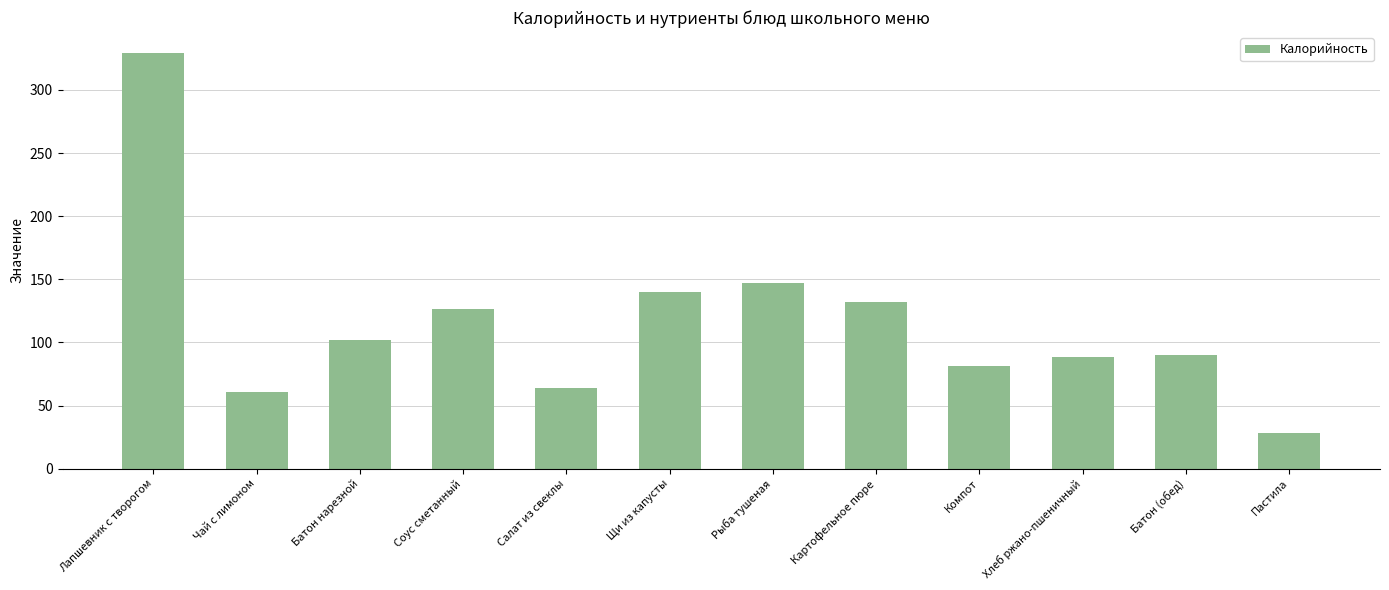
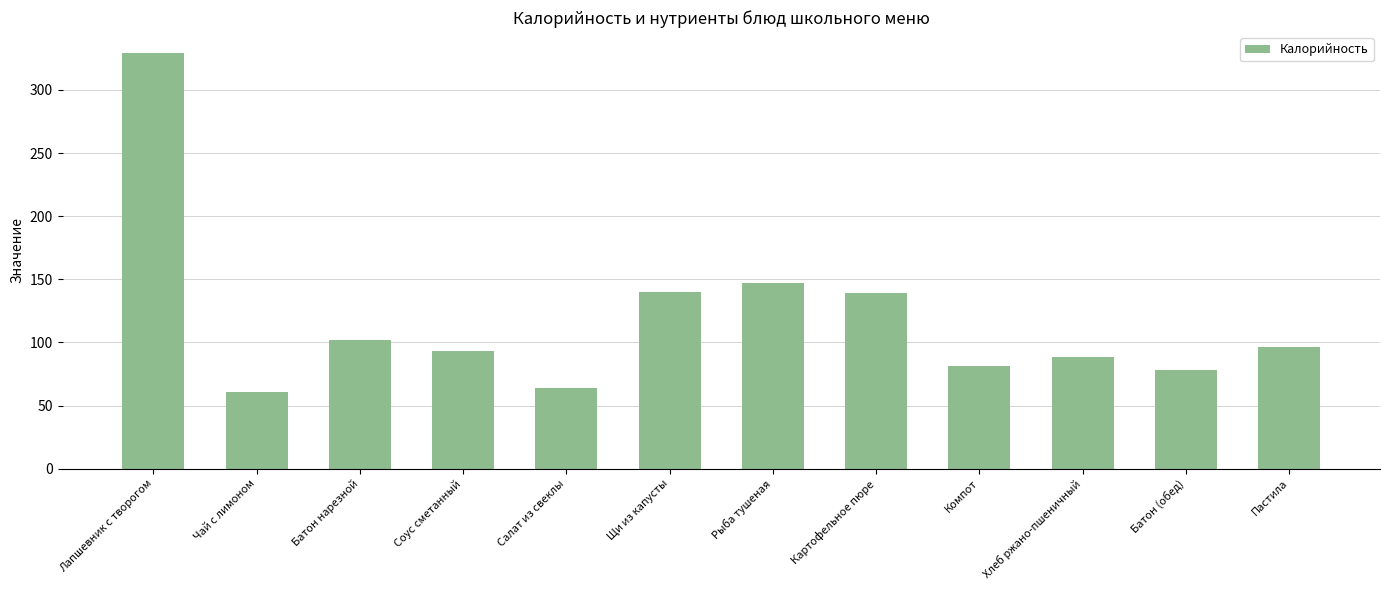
  {
    "Лапшевник с творогом": 329,
    "Чай с лимоном": 60,
    "Батон нарезной": 102,
-   "Соус сметанный": 127,
+   "Соус сметанный": 93,
    "Салат из свеклы": 64,
    "Щи из капусты": 140,
    "Рыба тушеная": 147,
-   "Картофельное пюре": 132,
+   "Картофельное пюре": 139,
    "Компот": 81,
    "Хлеб ржано-пшеничный": 89,
-   "Батон (обед)": 90,
-   "Пастила": 29
+   "Батон (обед)": 79,
+   "Пастила": 97
  }
